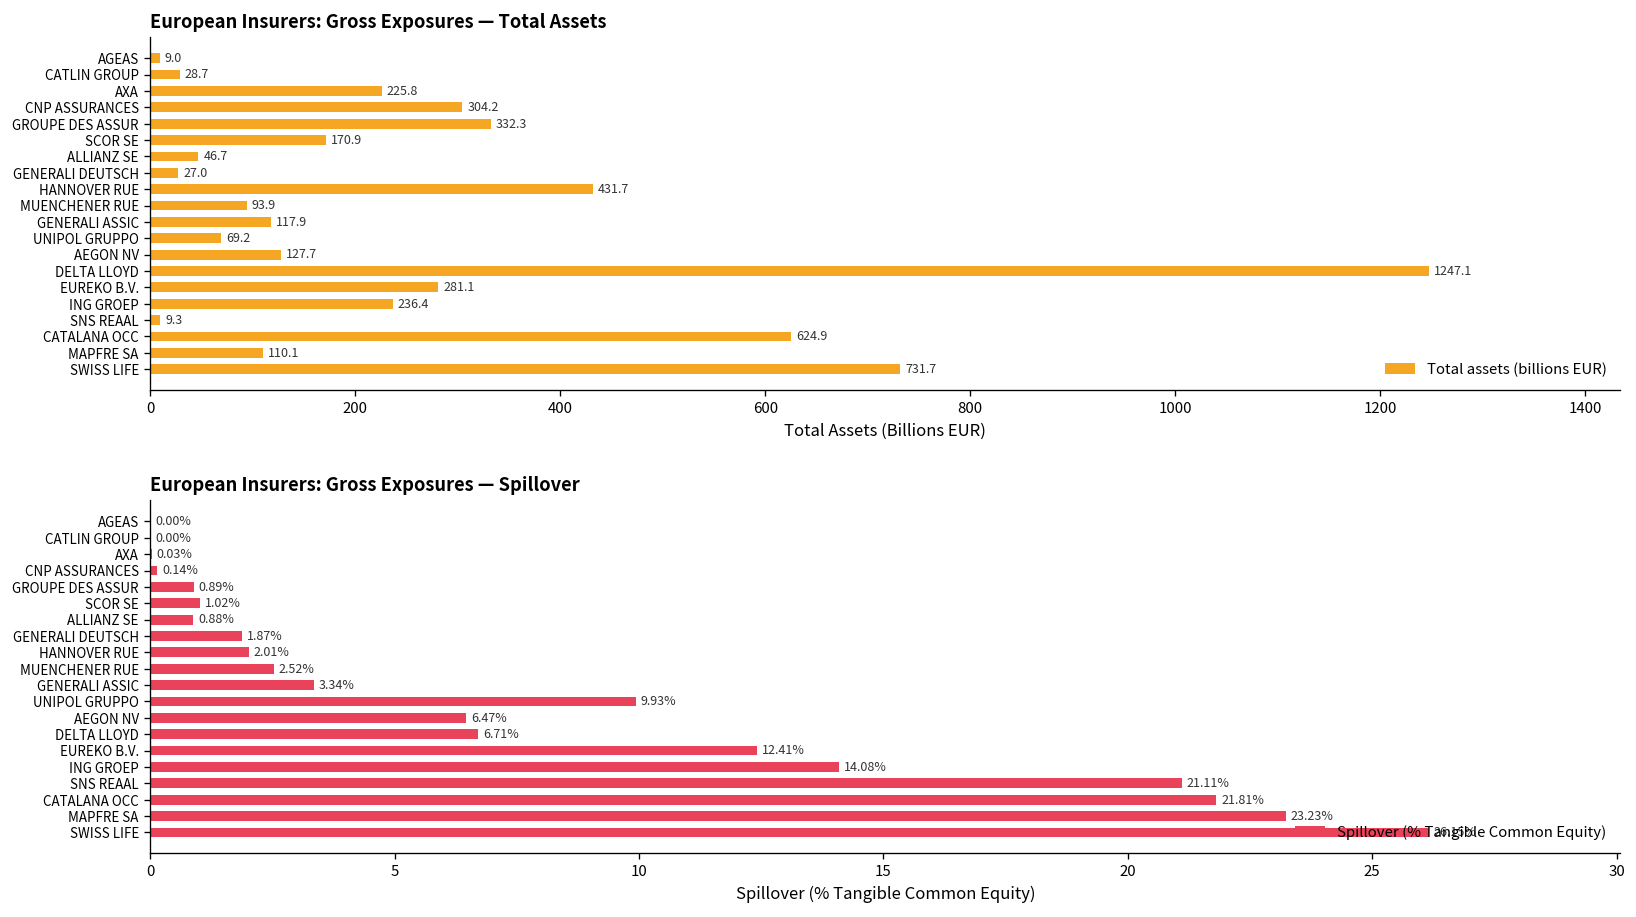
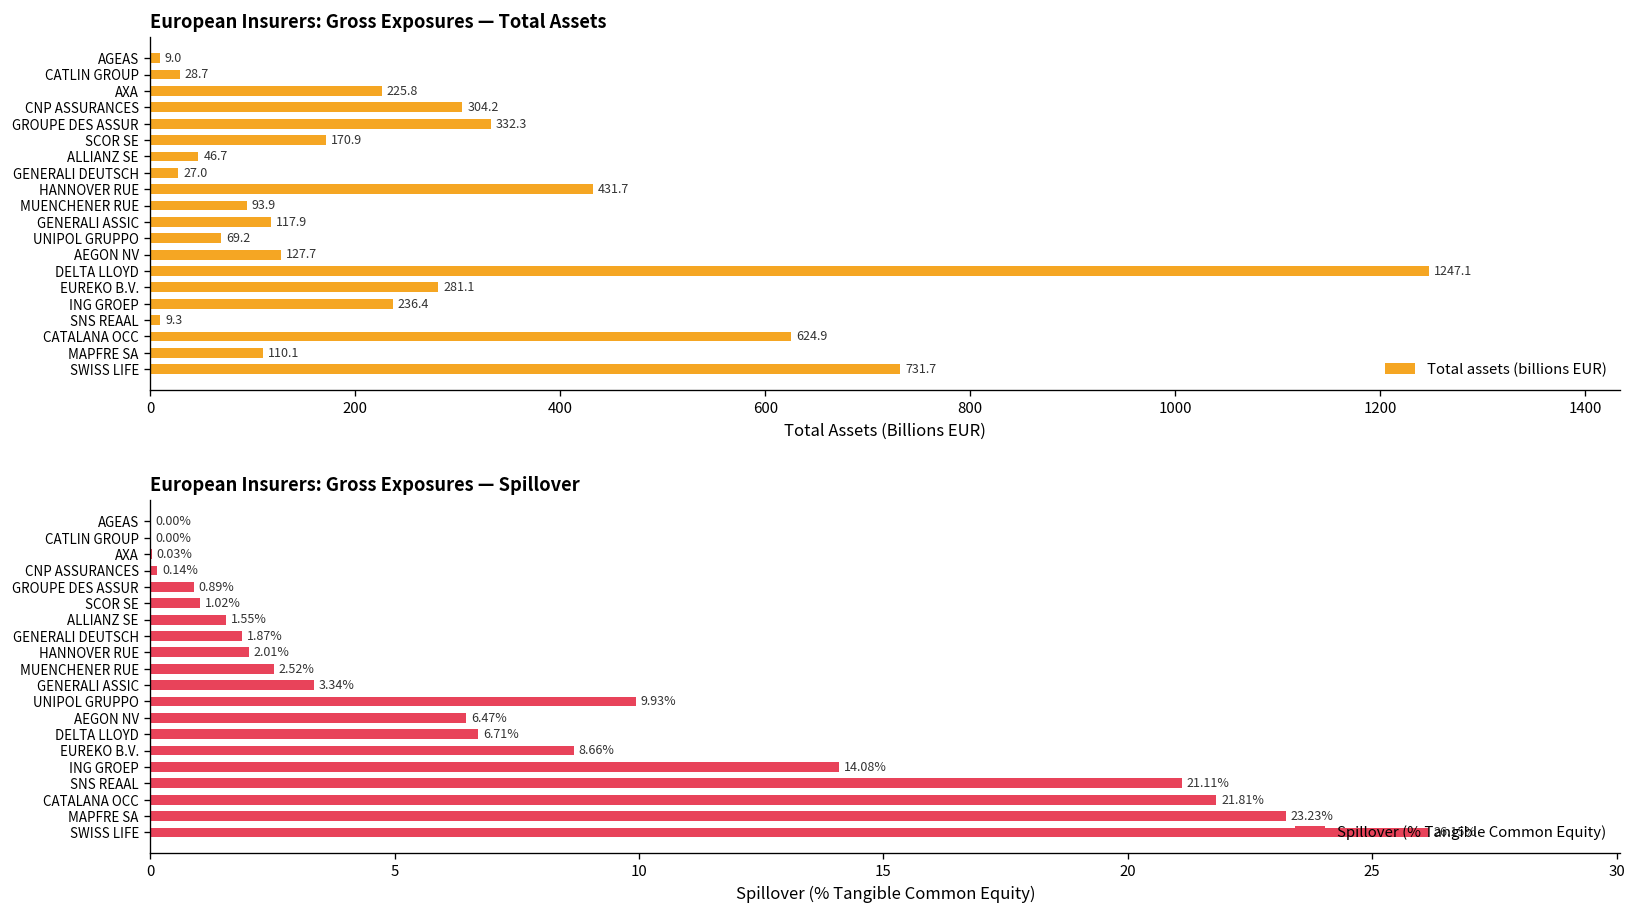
  {
    "European Insurers: Gross Exposures — Total Assets": {
      "AGEAS": "9.0",
      "CATLIN GROUP": "28.7",
      "AXA": "225.8",
      "CNP ASSURANCES": "304.2",
      "GROUPE DES ASSUR": "332.3",
      "SCOR SE": "170.9",
      "ALLIANZ SE": "46.7",
      "GENERALI DEUTSCH": "27.0",
      "HANNOVER RUE": "431.7",
      "MUENCHENER RUE": "93.9",
      "GENERALI ASSIC": "117.9",
      "UNIPOL GRUPPO": "69.2",
      "AEGON NV": "127.7",
      "DELTA LLOYD": "1247.1",
      "EUREKO B.V.": "281.1",
      "ING GROEP": "236.4",
      "SNS REAAL": "9.3",
      "CATALANA OCC": "624.9",
      "MAPFRE SA": "110.1",
      "SWISS LIFE": "731.7"
    },
    "European Insurers: Gross Exposures — Spillover": {
      "AGEAS": "0.00%",
      "CATLIN GROUP": "0.00%",
      "AXA": "0.03%",
      "CNP ASSURANCES": "0.14%",
      "GROUPE DES ASSUR": "0.89%",
      "SCOR SE": "1.02%",
-     "ALLIANZ SE": "0.88%",
+     "ALLIANZ SE": "1.55%",
      "GENERALI DEUTSCH": "1.87%",
      "HANNOVER RUE": "2.01%",
      "MUENCHENER RUE": "2.52%",
      "GENERALI ASSIC": "3.34%",
      "UNIPOL GRUPPO": "9.93%",
      "AEGON NV": "6.47%",
      "DELTA LLOYD": "6.71%",
-     "EUREKO B.V.": "12.41%",
+     "EUREKO B.V.": "8.66%",
      "ING GROEP": "14.08%",
      "SNS REAAL": "21.11%",
      "CATALANA OCC": "21.81%",
      "MAPFRE SA": "23.23%",
      "SWISS LIFE": "26.15%"
    }
  }
